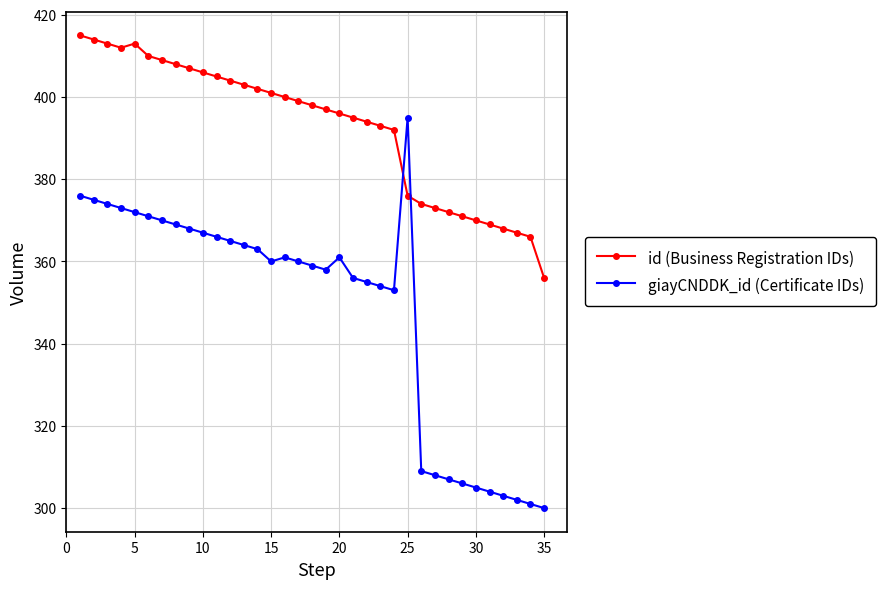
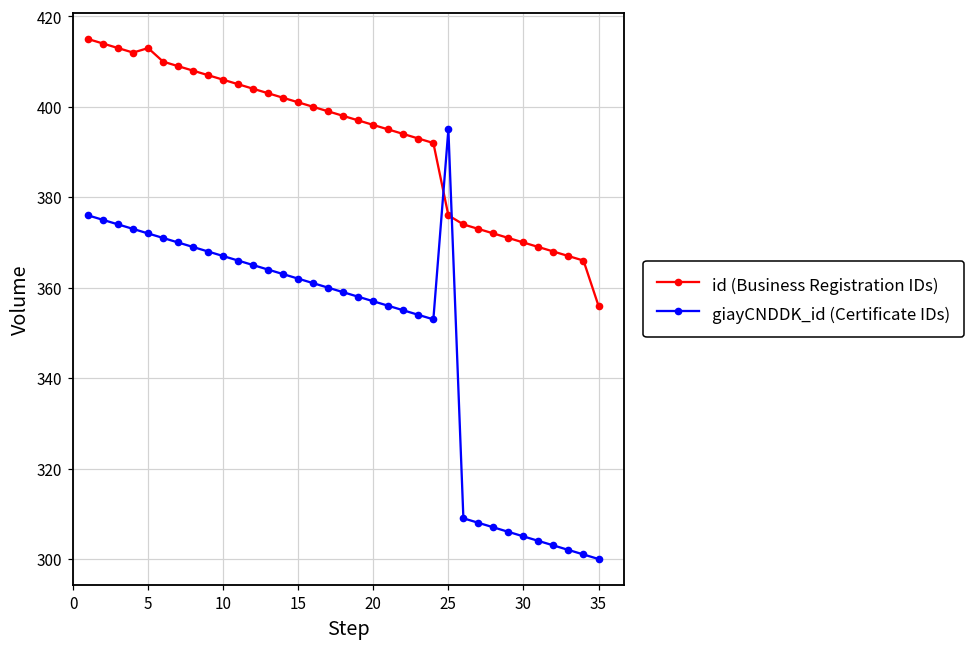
  {
    "id (Business Registration IDs)": {
      "5": 413,
      "10": 406,
      "15": 401,
      "20": 396,
      "25": 376,
      "30": 370,
      "35": 356
    },
    "giayCNDDK_id (Certificate IDs)": {
      "5": 372,
      "10": 367,
-     "15": 360,
-     "20": 361,
+     "15": 362,
+     "20": 357,
      "25": 395,
      "30": 305,
      "35": 300
    }
  }
